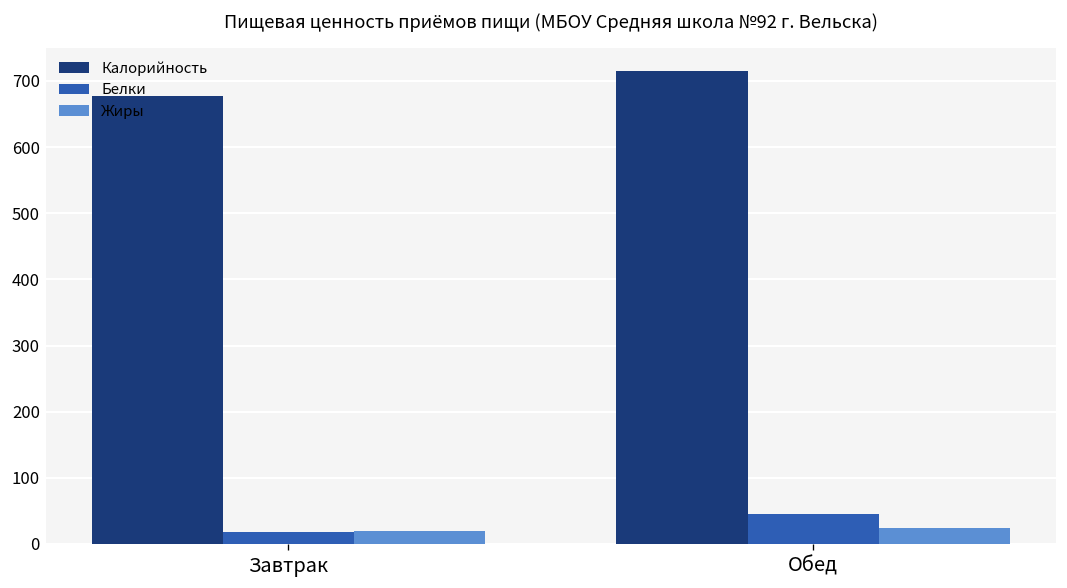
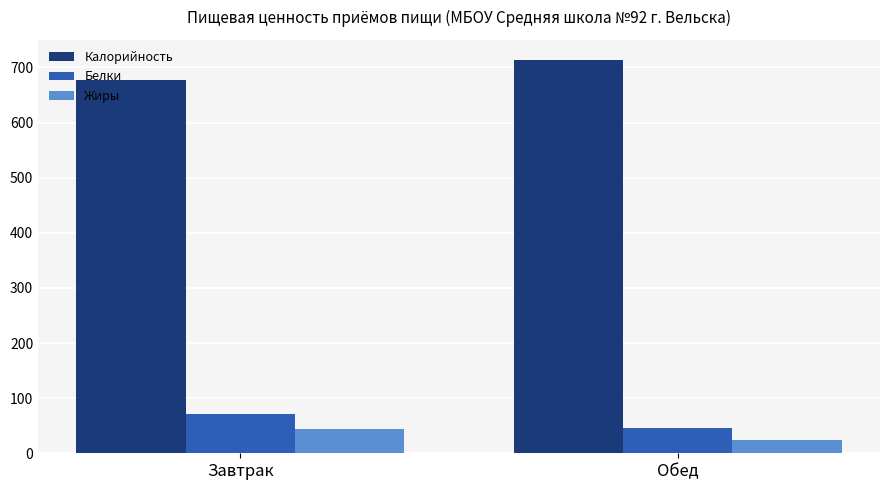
  {
    "Калорийность": {
      "Завтрак": 680,
      "Обед": 710
    },
    "Белки": {
-     "Завтрак": 20,
+     "Завтрак": 70,
      "Обед": 50
    },
    "Жиры": {
-     "Завтрак": 20,
+     "Завтрак": 40,
      "Обед": 20
    }
  }
